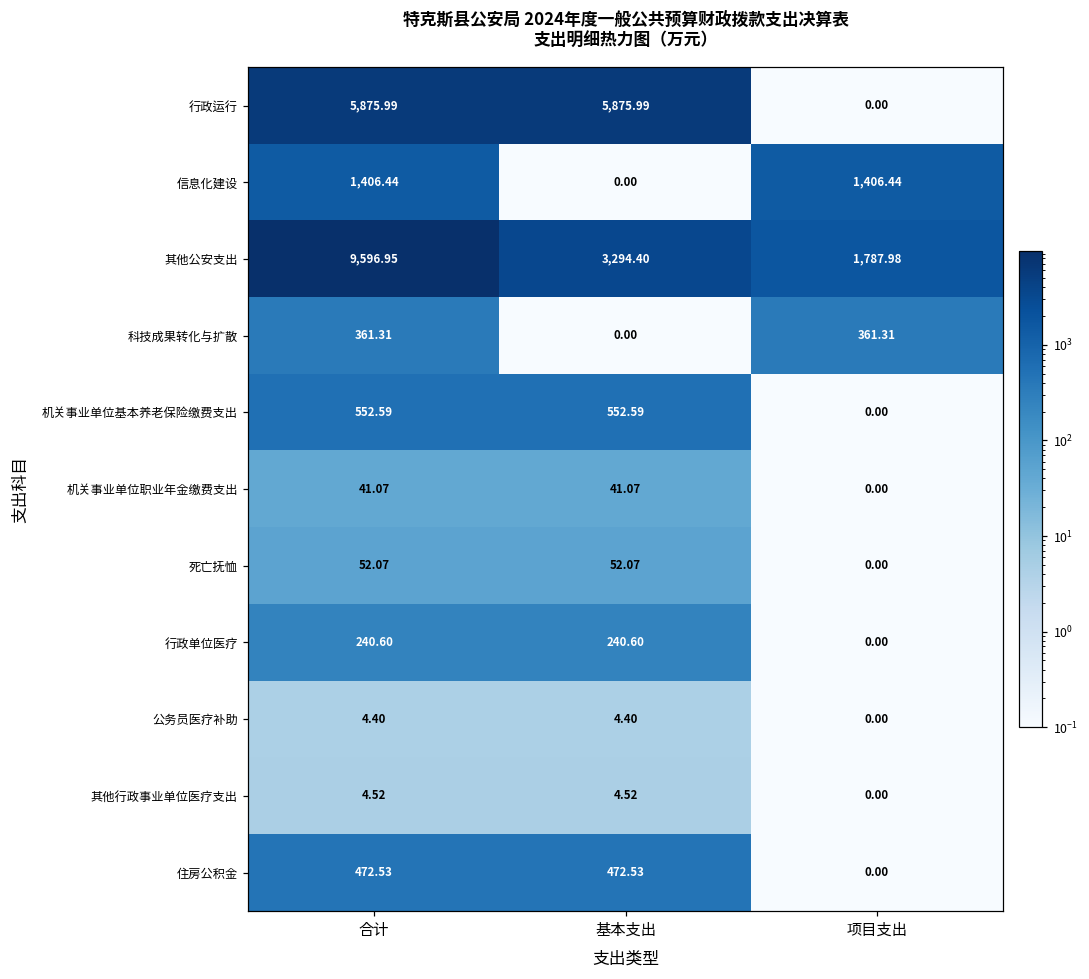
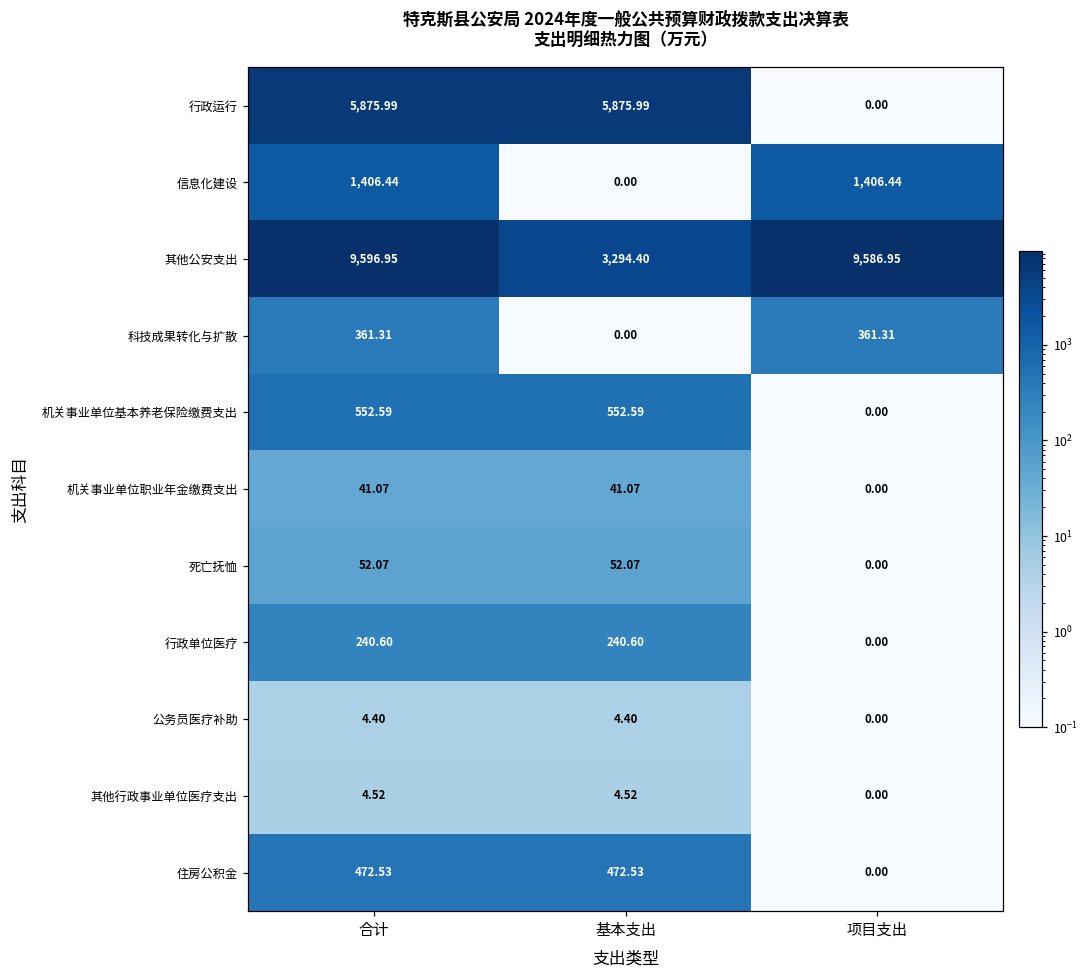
  {
    "行政运行": {
      "合计": "5,875.99",
      "基本支出": "5,875.99",
      "项目支出": "0.00"
    },
    "信息化建设": {
      "合计": "1,406.44",
      "基本支出": "0.00",
      "项目支出": "1,406.44"
    },
    "其他公安支出": {
      "合计": "9,596.95",
      "基本支出": "3,294.40",
-     "项目支出": "1,787.98"
+     "项目支出": "9,586.95"
    },
    "科技成果转化与扩散": {
      "合计": "361.31",
      "基本支出": "0.00",
      "项目支出": "361.31"
    },
    "机关事业单位基本养老保险缴费支出": {
      "合计": "552.59",
      "基本支出": "552.59",
      "项目支出": "0.00"
    },
    "机关事业单位职业年金缴费支出": {
      "合计": "41.07",
      "基本支出": "41.07",
      "项目支出": "0.00"
    },
    "死亡抚恤": {
      "合计": "52.07",
      "基本支出": "52.07",
      "项目支出": "0.00"
    },
    "行政单位医疗": {
      "合计": "240.60",
      "基本支出": "240.60",
      "项目支出": "0.00"
    },
    "公务员医疗补助": {
      "合计": "4.40",
      "基本支出": "4.40",
      "项目支出": "0.00"
    },
    "其他行政事业单位医疗支出": {
      "合计": "4.52",
      "基本支出": "4.52",
      "项目支出": "0.00"
    },
    "住房公积金": {
      "合计": "472.53",
      "基本支出": "472.53",
      "项目支出": "0.00"
    }
  }
